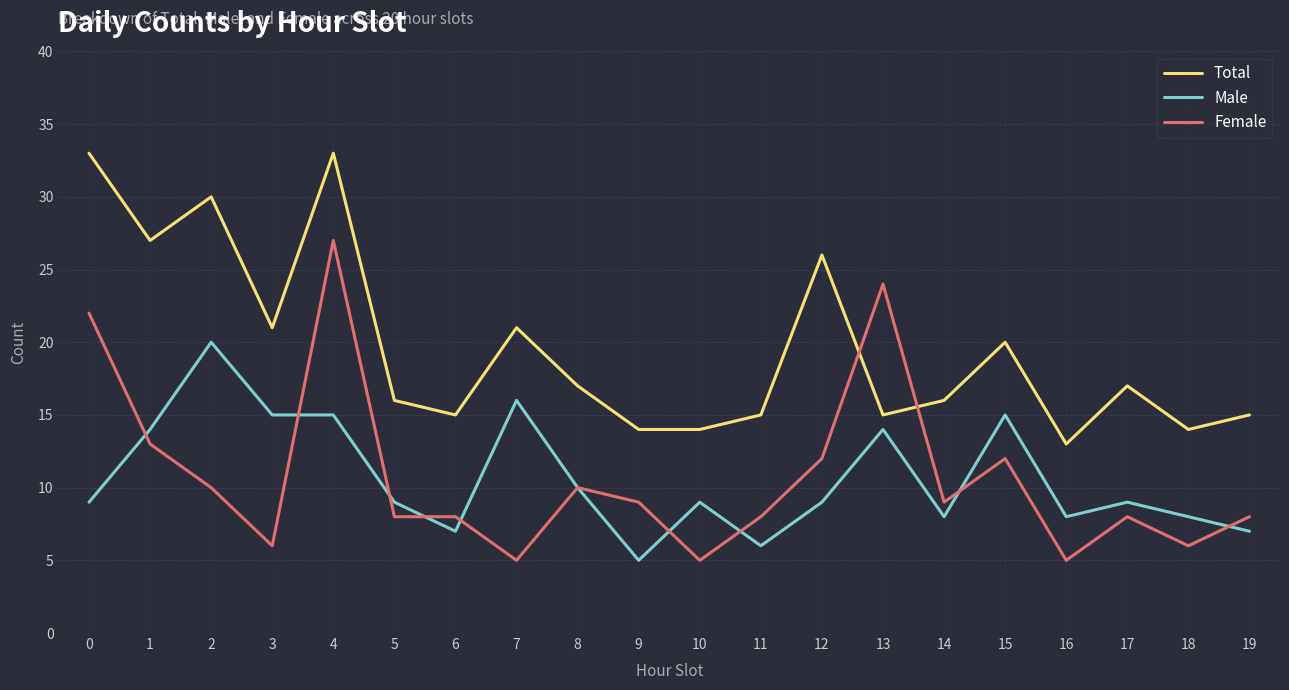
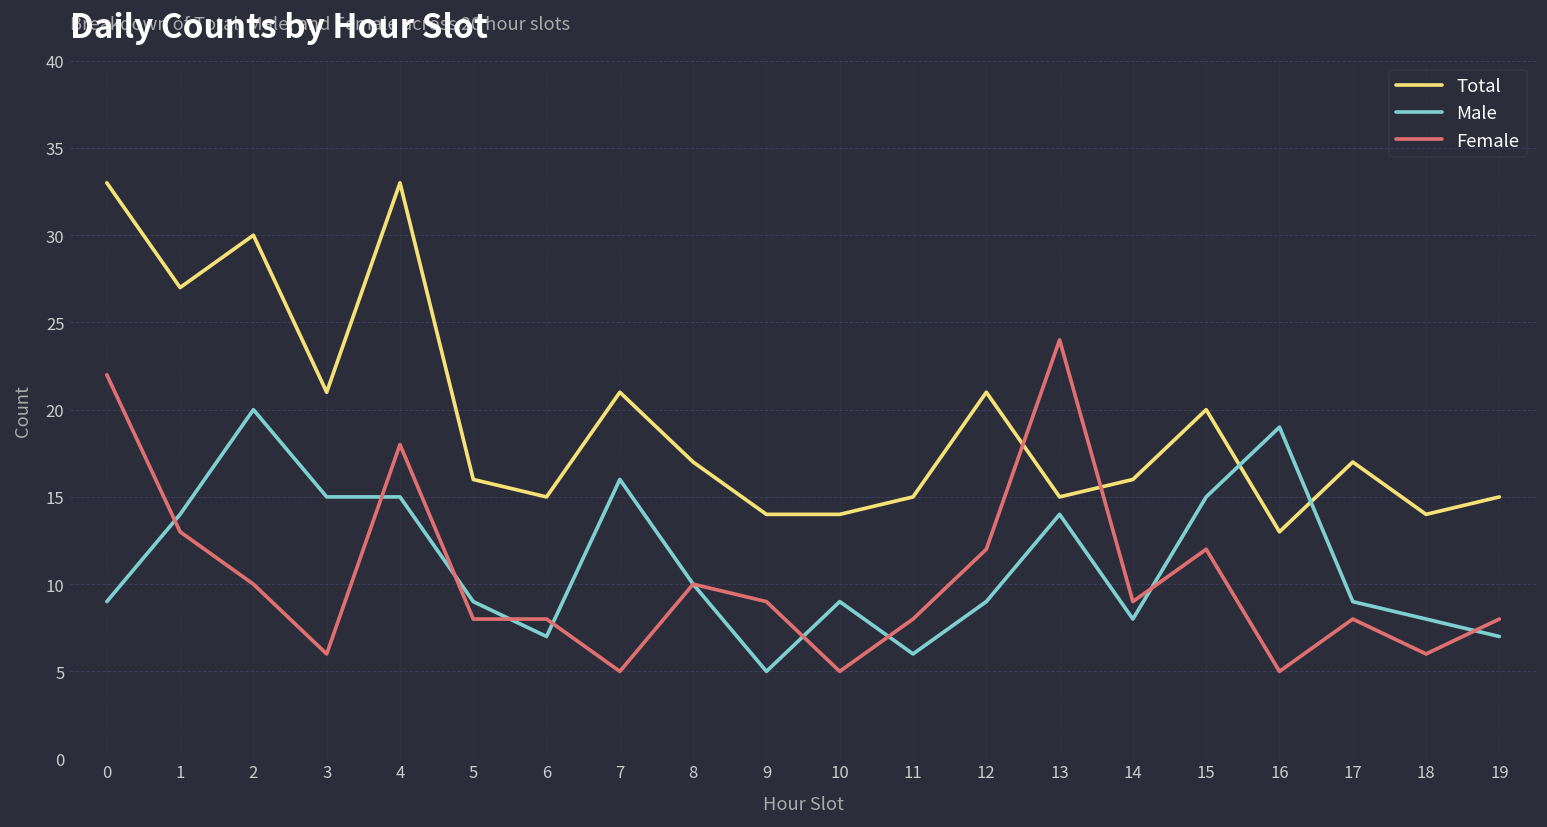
  {
    "Total": {
      "0": 33,
      "1": 27,
      "2": 30,
      "3": 21,
      "4": 33,
      "5": 16,
      "6": 15,
      "7": 21,
      "8": 17,
      "9": 14,
      "10": 14,
      "11": 15,
-     "12": 26,
+     "12": 21,
      "13": 15,
      "14": 16,
      "15": 20,
      "16": 13,
      "17": 17,
      "18": 14,
      "19": 15
    },
    "Male": {
      "0": 9,
      "1": 14,
      "2": 20,
      "3": 15,
      "4": 15,
      "5": 9,
      "6": 7,
      "7": 16,
      "9": 5,
      "10": 9,
      "11": 6,
      "12": 9,
      "13": 14,
      "14": 8,
      "15": 15,
-     "16": 8,
+     "16": 19,
      "17": 9,
      "18": 8,
      "19": 7
    },
    "Female": {
      "0": 22,
      "1": 13,
      "2": 10,
      "3": 6,
-     "4": 27,
+     "4": 18,
      "5": 8,
      "6": 8,
      "7": 5,
      "9": 9,
      "10": 5,
      "11": 8,
      "12": 12,
      "13": 24,
      "14": 9,
      "15": 12,
      "16": 5,
      "17": 8,
      "18": 6,
      "19": 8
    }
  }
